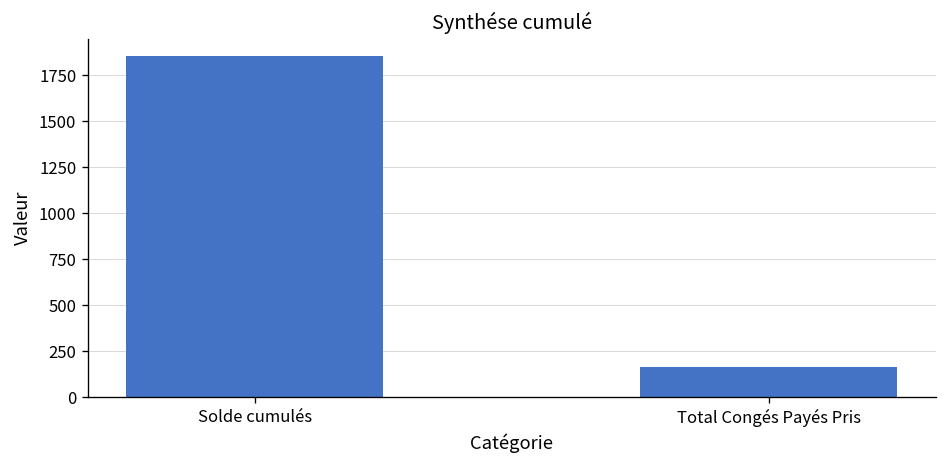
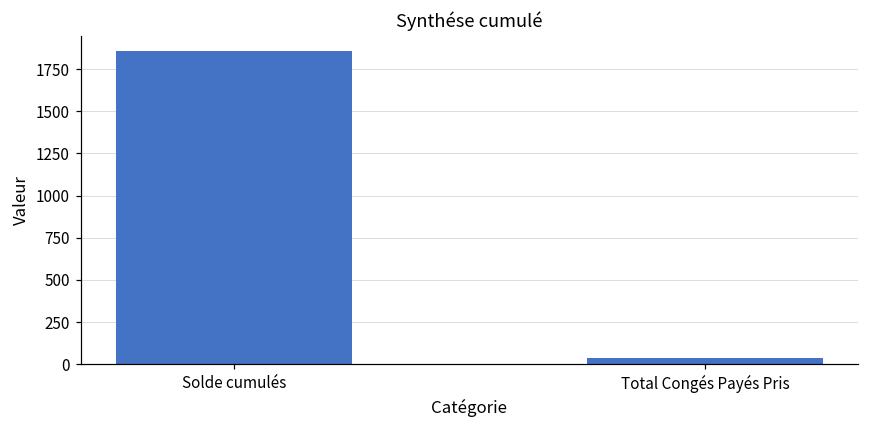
  {
    "Solde cumulés": 1860,
-   "Total Congés Payés Pris": 160
+   "Total Congés Payés Pris": 30
  }
